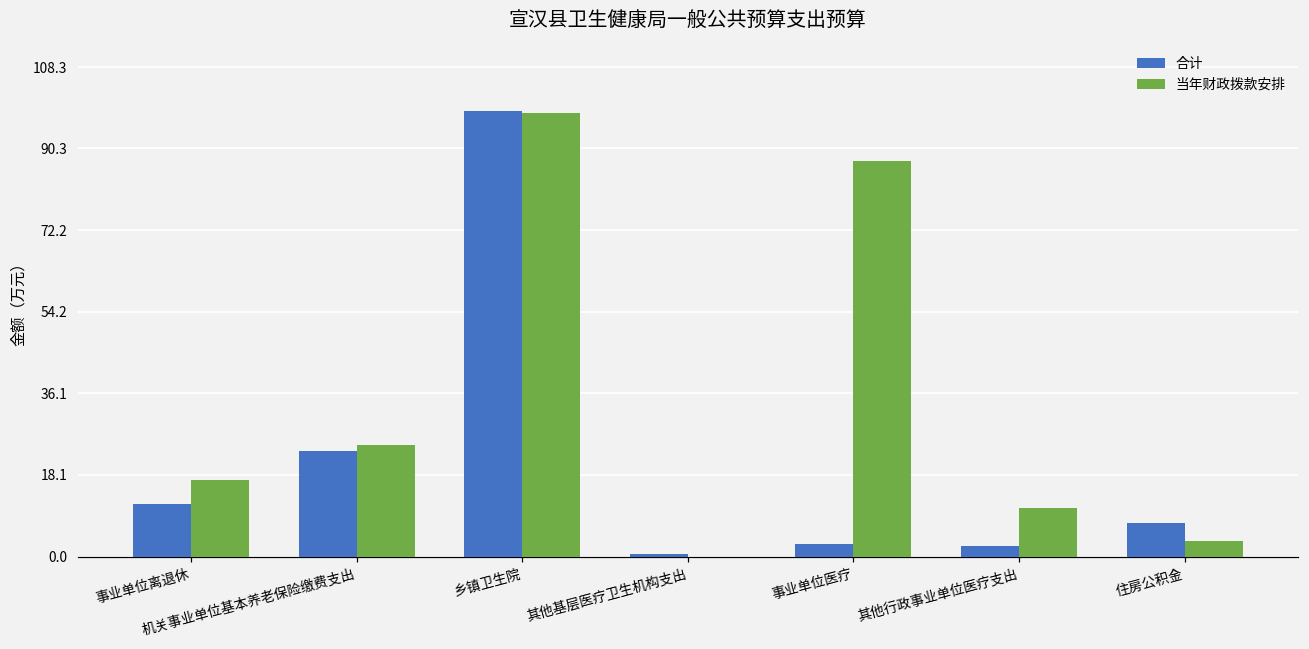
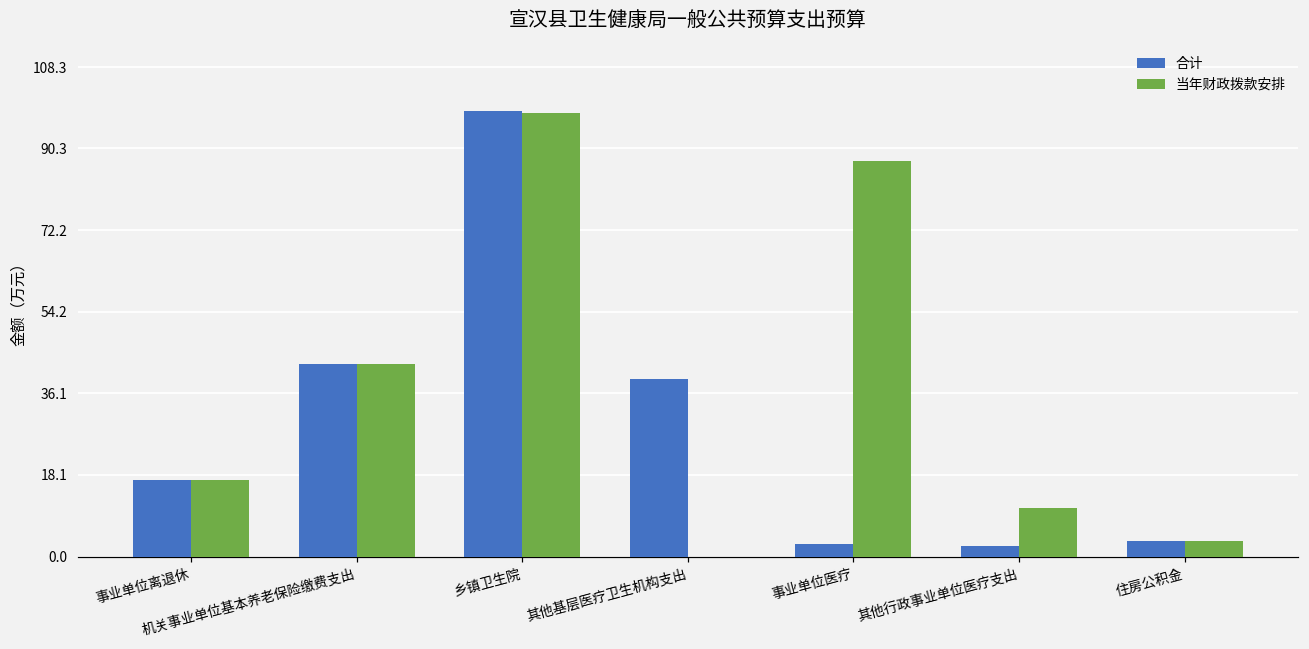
  {
    "合计": {
-     "事业单位离退休": 12,
-     "机关事业单位基本养老保险缴费支出": 23,
+     "事业单位离退休": 17,
+     "机关事业单位基本养老保险缴费支出": 43,
      "乡镇卫生院": 98,
-     "其他基层医疗卫生机构支出": 0,
+     "其他基层医疗卫生机构支出": 39,
      "事业单位医疗": 3,
      "其他行政事业单位医疗支出": 2,
-     "住房公积金": 7
+     "住房公积金": 3
    },
    "当年财政拨款安排": {
      "事业单位离退休": 17,
-     "机关事业单位基本养老保险缴费支出": 25,
+     "机关事业单位基本养老保险缴费支出": 43,
      "乡镇卫生院": 98,
      "其他基层医疗卫生机构支出": 0,
      "事业单位医疗": 87,
      "其他行政事业单位医疗支出": 11,
      "住房公积金": 3
    }
  }
